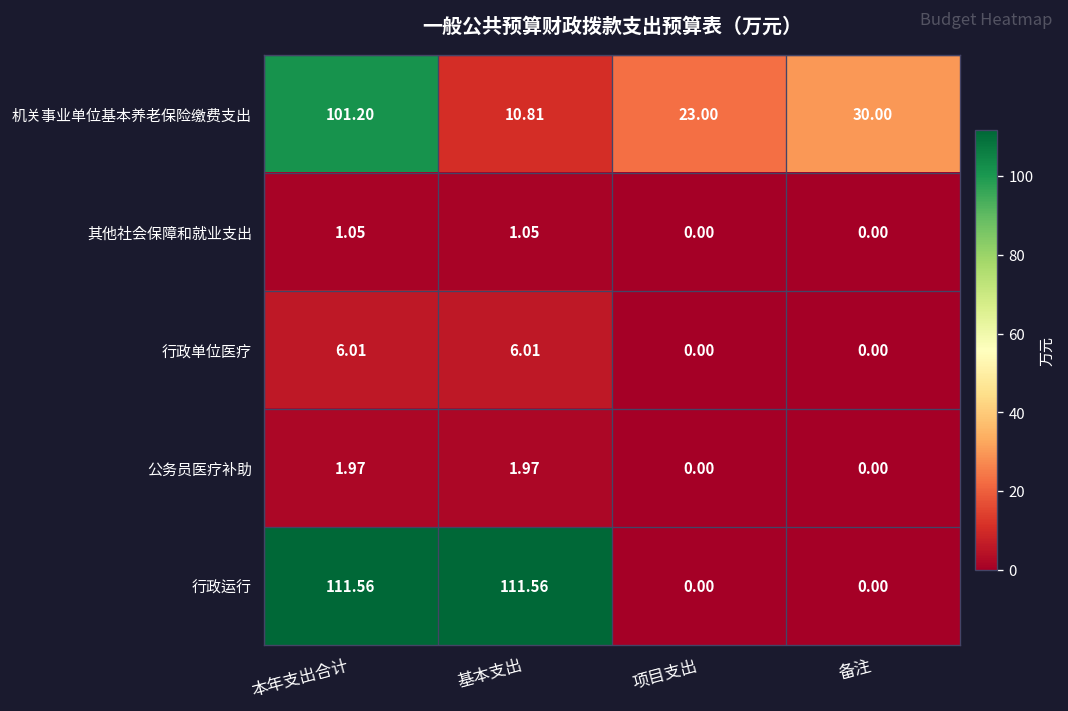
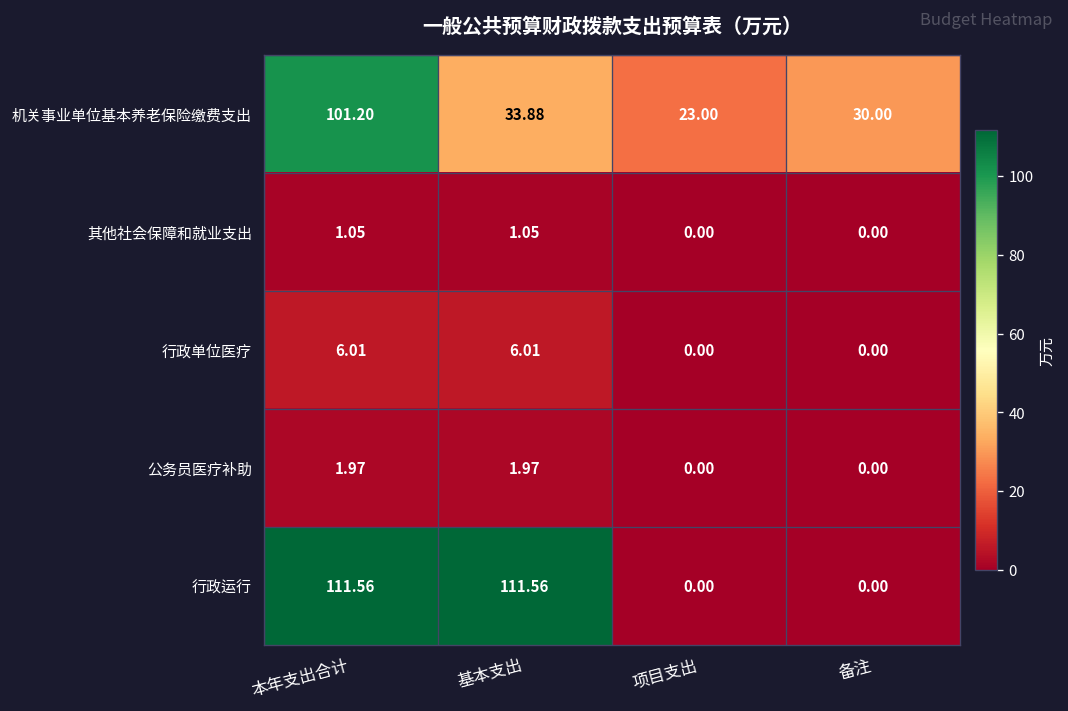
  {
    "机关事业单位基本养老保险缴费支出": {
      "本年支出合计": 101.20,
-     "基本支出": 10.81,
+     "基本支出": 33.88,
      "项目支出": 23.00,
      "备注": 30.00
    },
    "其他社会保障和就业支出": {
      "本年支出合计": 1.05,
      "基本支出": 1.05,
      "项目支出": 0.00,
      "备注": 0.00
    },
    "行政单位医疗": {
      "本年支出合计": 6.01,
      "基本支出": 6.01,
      "项目支出": 0.00,
      "备注": 0.00
    },
    "公务员医疗补助": {
      "本年支出合计": 1.97,
      "基本支出": 1.97,
      "项目支出": 0.00,
      "备注": 0.00
    },
    "行政运行": {
      "本年支出合计": 111.56,
      "基本支出": 111.56,
      "项目支出": 0.00,
      "备注": 0.00
    }
  }
